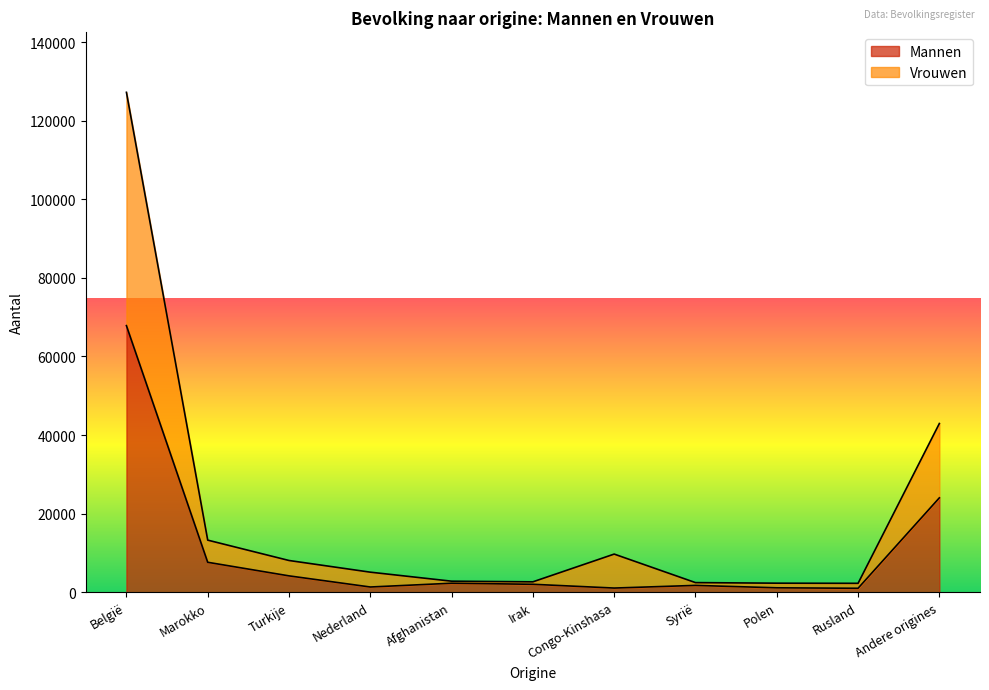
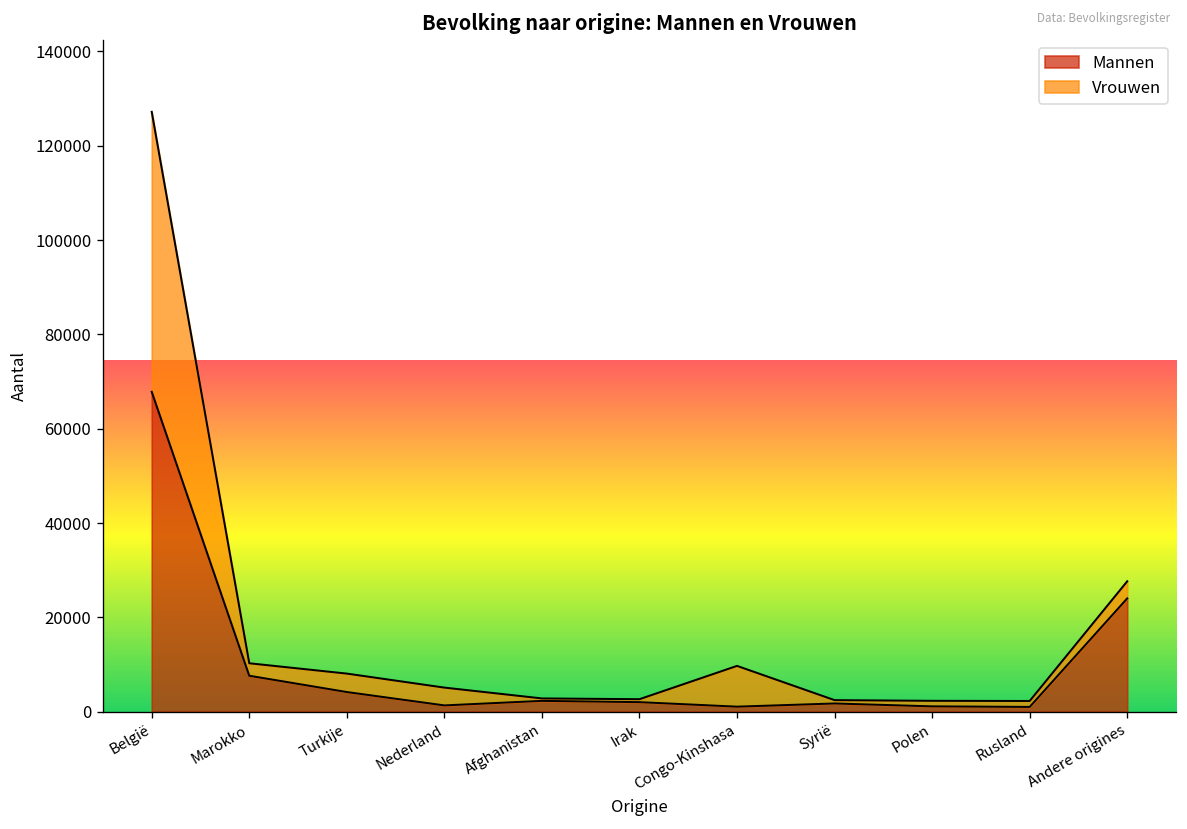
  {
    "Mannen": {
      "België": 68000,
      "Marokko": 8000,
      "Turkije": 4000,
      "Nederland": 1000,
      "Congo-Kinshasa": 1000,
      "Syrië": 2000,
      "Polen": 1000,
      "Rusland": 1000,
      "Andere origines": 24000
    },
    "Vrouwen": {
      "België": 59000,
-     "Marokko": 6000,
+     "Marokko": 3000,
      "Turkije": 4000,
      "Nederland": 4000,
      "Congo-Kinshasa": 9000,
      "Syrië": 1000,
      "Polen": 1000,
      "Rusland": 1000,
-     "Andere origines": 19000
+     "Andere origines": 4000
    }
  }
